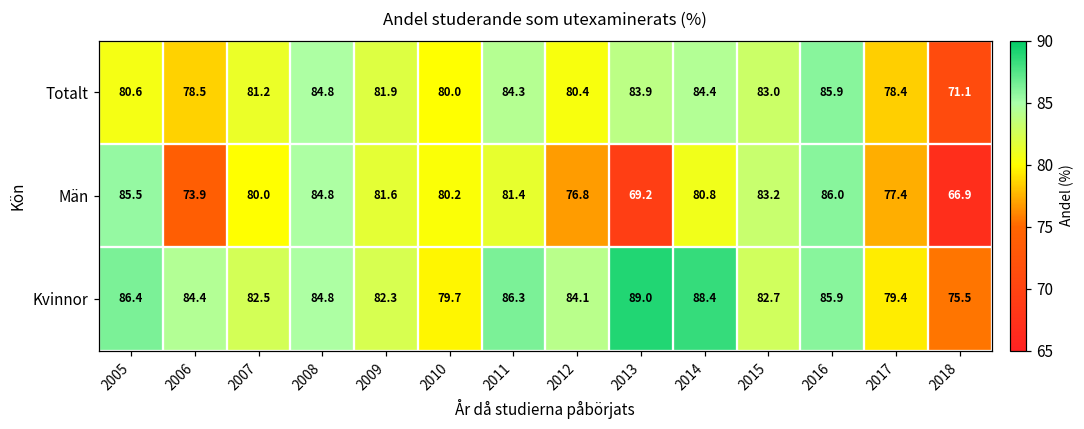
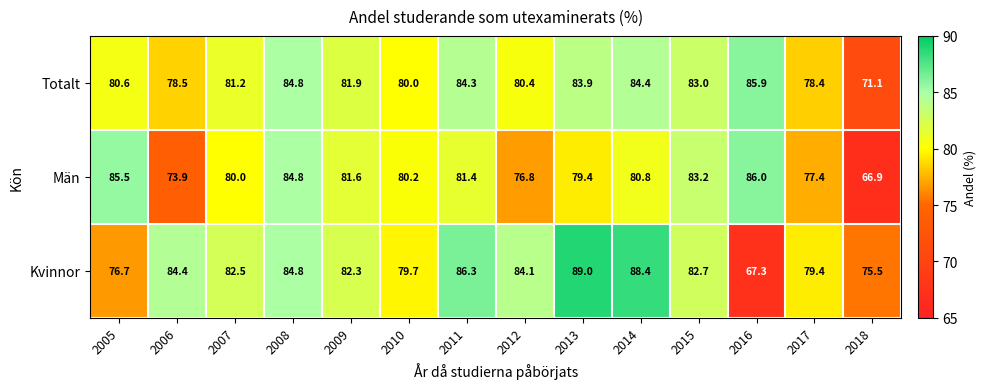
  {
    "Totalt": {
      "2005": 80.6,
      "2006": 78.5,
      "2007": 81.2,
      "2008": 84.8,
      "2009": 81.9,
      "2010": 80.0,
      "2011": 84.3,
      "2012": 80.4,
      "2013": 83.9,
      "2014": 84.4,
      "2015": 83.0,
      "2016": 85.9,
      "2017": 78.4,
      "2018": 71.1
    },
    "Män": {
      "2005": 85.5,
      "2006": 73.9,
      "2007": 80.0,
      "2008": 84.8,
      "2009": 81.6,
      "2010": 80.2,
      "2011": 81.4,
      "2012": 76.8,
-     "2013": 69.2,
+     "2013": 79.4,
      "2014": 80.8,
      "2015": 83.2,
      "2016": 86.0,
      "2017": 77.4,
      "2018": 66.9
    },
    "Kvinnor": {
-     "2005": 86.4,
+     "2005": 76.7,
      "2006": 84.4,
      "2007": 82.5,
      "2008": 84.8,
      "2009": 82.3,
      "2010": 79.7,
      "2011": 86.3,
      "2012": 84.1,
      "2013": 89.0,
      "2014": 88.4,
      "2015": 82.7,
-     "2016": 85.9,
+     "2016": 67.3,
      "2017": 79.4,
      "2018": 75.5
    }
  }
